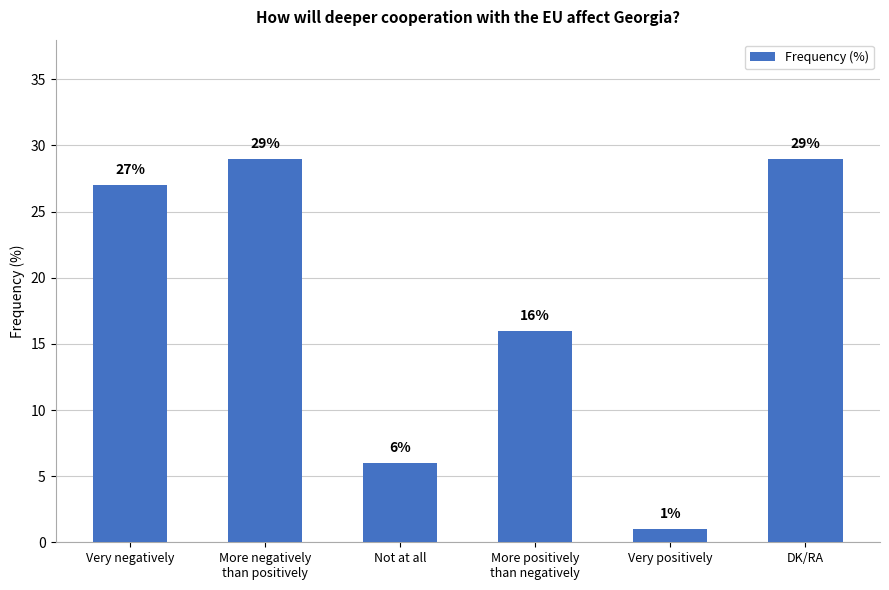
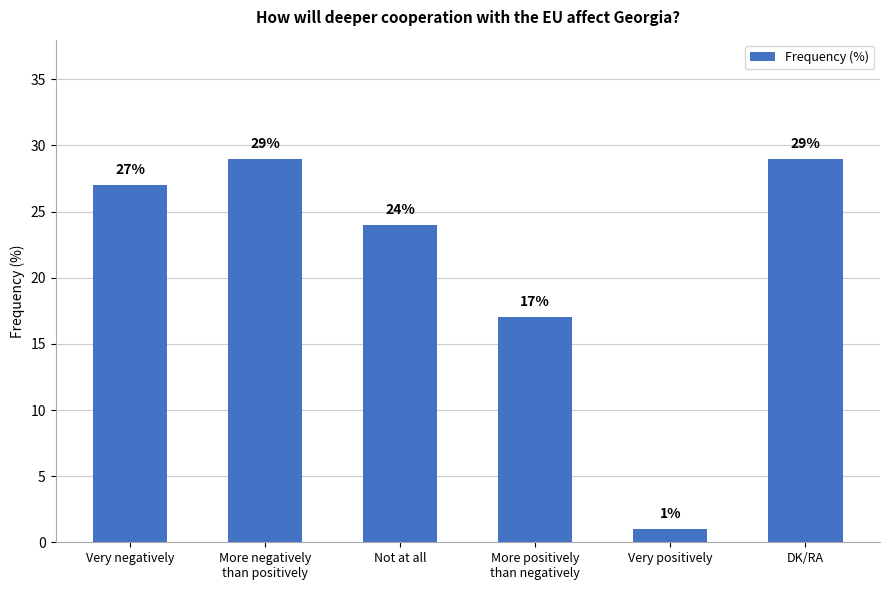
  {
    "Very negatively": "27%",
    "More negatively than positively": "29%",
-   "Not at all": "6%",
-   "More positively than negatively": "16%",
+   "Not at all": "24%",
+   "More positively than negatively": "17%",
    "Very positively": "1%",
    "DK/RA": "29%"
  }
